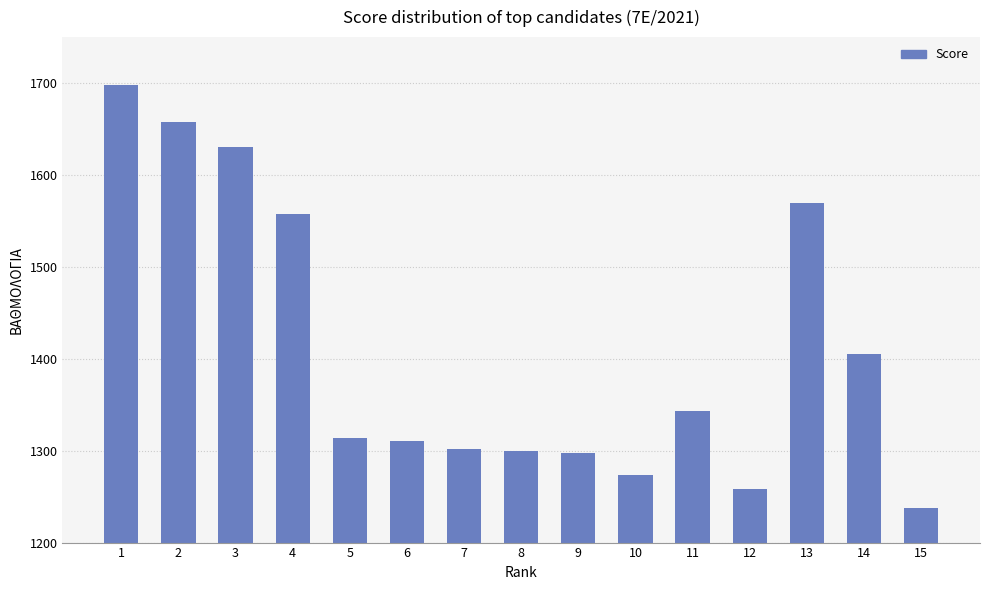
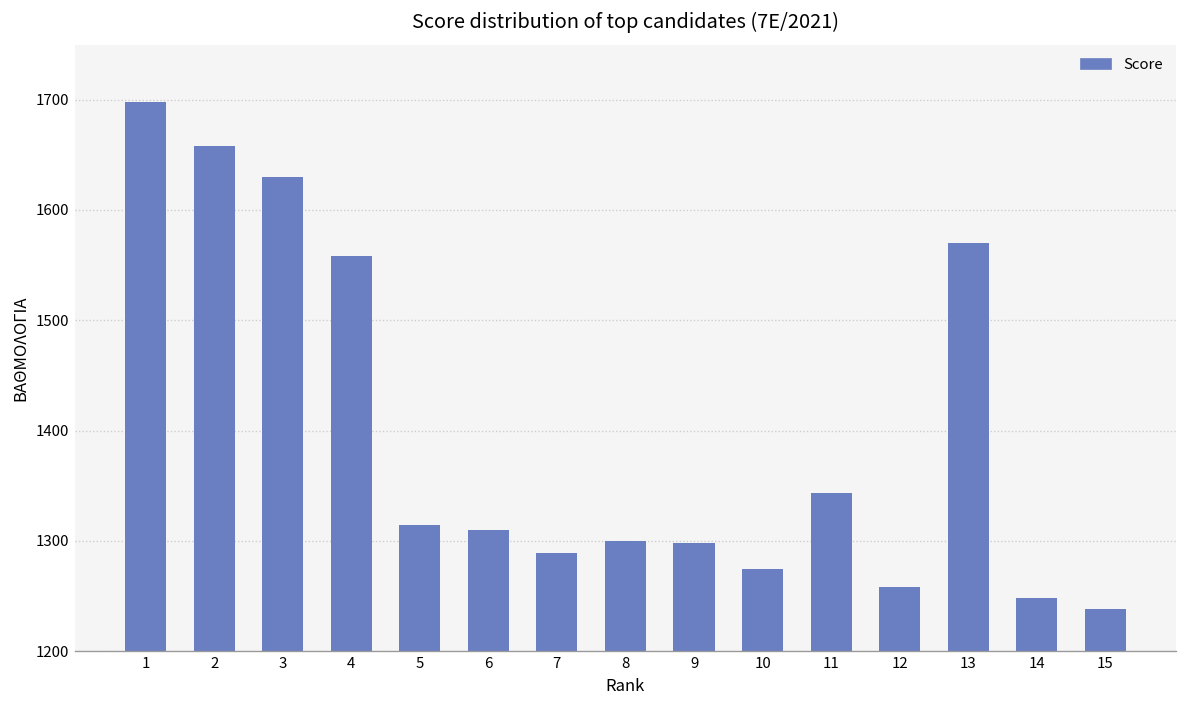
  {
    "1": 1700,
    "2": 1660,
    "3": 1630,
    "4": 1560,
    "5": 1310,
    "6": 1310,
-   "7": 1300,
+   "7": 1290,
    "8": 1300,
    "9": 1300,
    "10": 1270,
    "11": 1340,
    "12": 1260,
    "13": 1570,
-   "14": 1410,
+   "14": 1250,
    "15": 1240
  }
